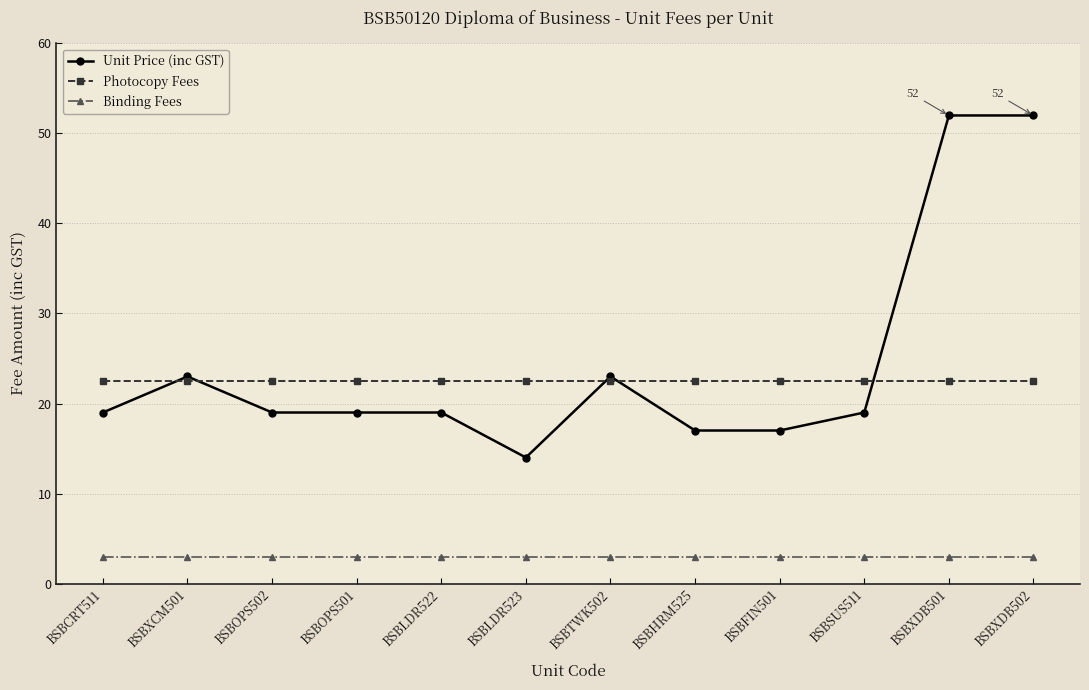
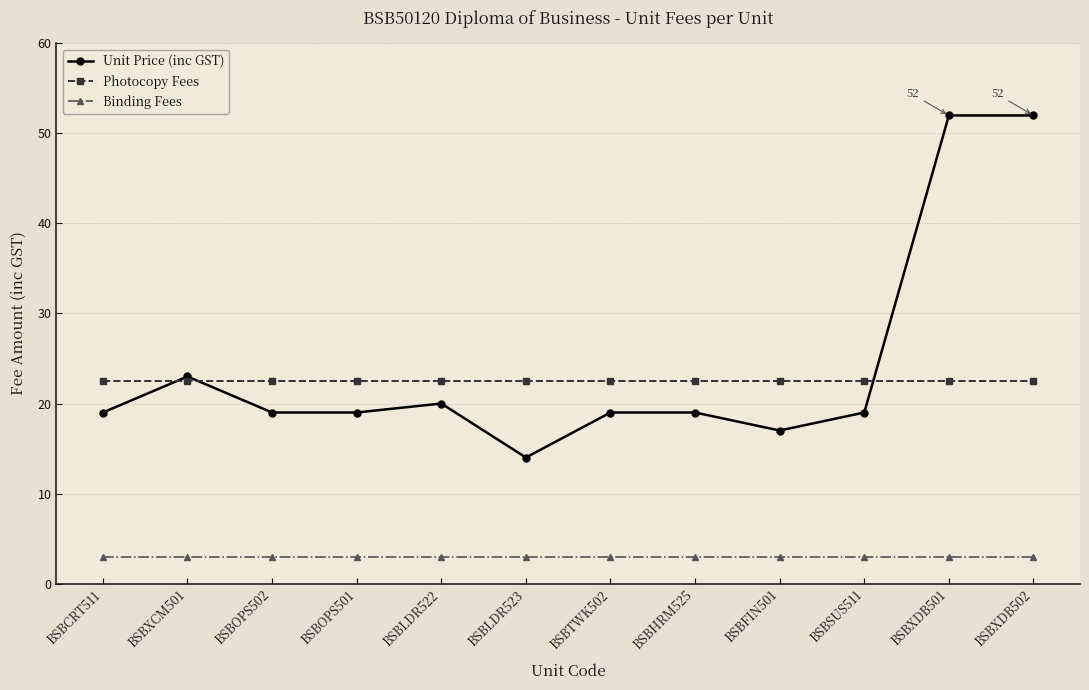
  {
    "Unit Price (inc GST)": {
      "BSBCRT511": 19,
      "BSBXCM501": 23,
      "BSBOPS502": 19,
      "BSBOPS501": 19,
-     "BSBLDR522": 19,
+     "BSBLDR522": 20,
      "BSBLDR523": 14,
-     "BSBTWK502": 23,
-     "BSBHRM525": 17,
+     "BSBTWK502": 19,
+     "BSBHRM525": 19,
      "BSBFIN501": 17,
      "BSBSUS511": 19
    }
  }
